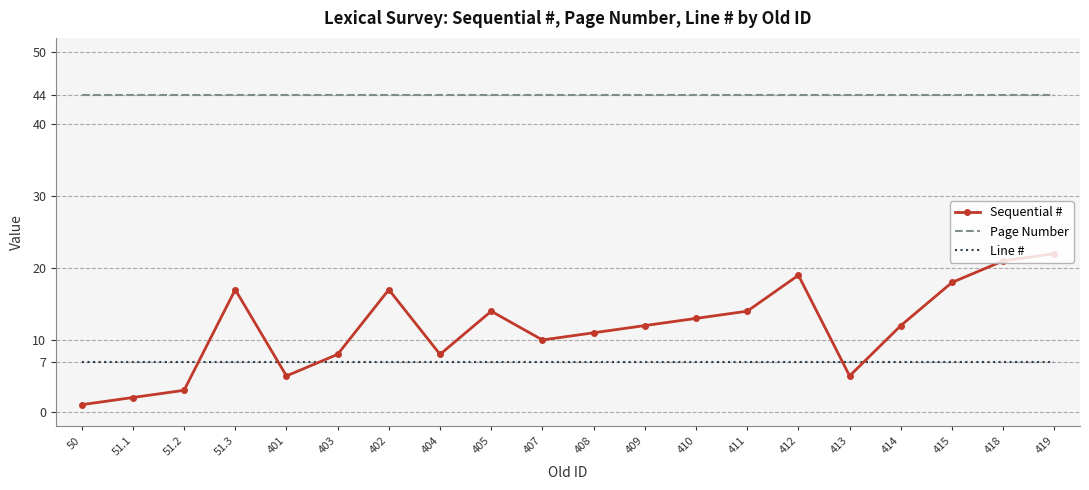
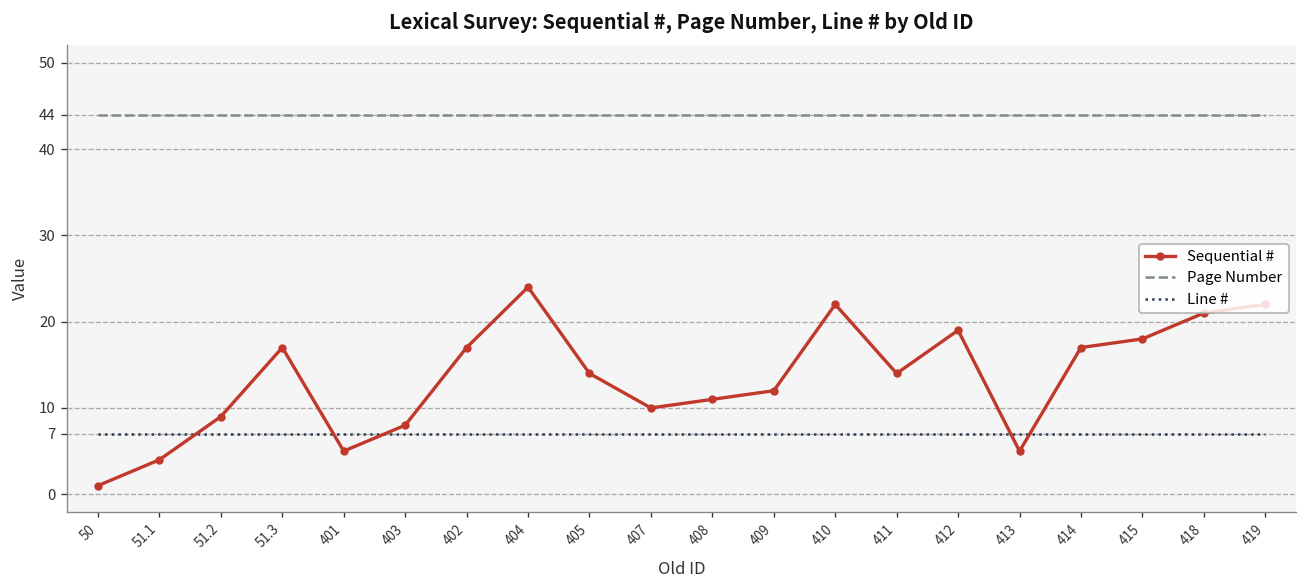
  {
    "Sequential #": {
      "50": 1,
-     "51.1": 2,
-     "51.2": 3,
+     "51.1": 4,
+     "51.2": 9,
      "51.3": 17,
      "401": 5,
      "403": 8,
      "402": 17,
-     "404": 8,
+     "404": 24,
      "405": 14,
      "407": 10,
      "408": 11,
      "409": 12,
-     "410": 13,
+     "410": 22,
      "411": 14,
      "412": 19,
      "413": 5,
-     "414": 12,
+     "414": 17,
      "415": 18
    },
    "Page Number": {
      "50": 44,
      "51.1": 44,
      "51.2": 44,
      "51.3": 44,
      "401": 44,
      "403": 44,
      "402": 44,
      "404": 44,
      "405": 44,
      "407": 44,
      "408": 44,
      "409": 44,
      "410": 44,
      "411": 44,
      "412": 44,
      "413": 44,
      "414": 44,
      "415": 44,
      "418": 44,
      "419": 44
    },
    "Line #": {
      "50": 7,
      "51.1": 7,
      "51.2": 7,
      "51.3": 7,
      "401": 7,
      "403": 7,
      "402": 7,
      "404": 7,
      "405": 7,
      "407": 7,
      "408": 7,
      "409": 7,
      "410": 7,
      "411": 7,
      "412": 7,
      "413": 7,
      "414": 7,
      "415": 7,
      "418": 7,
      "419": 7
    }
  }
